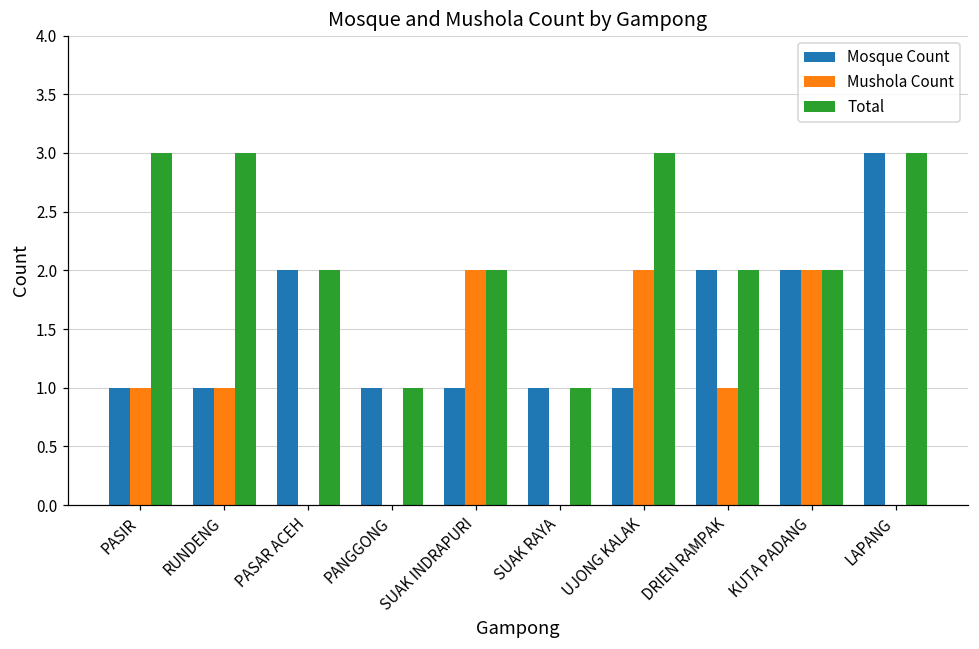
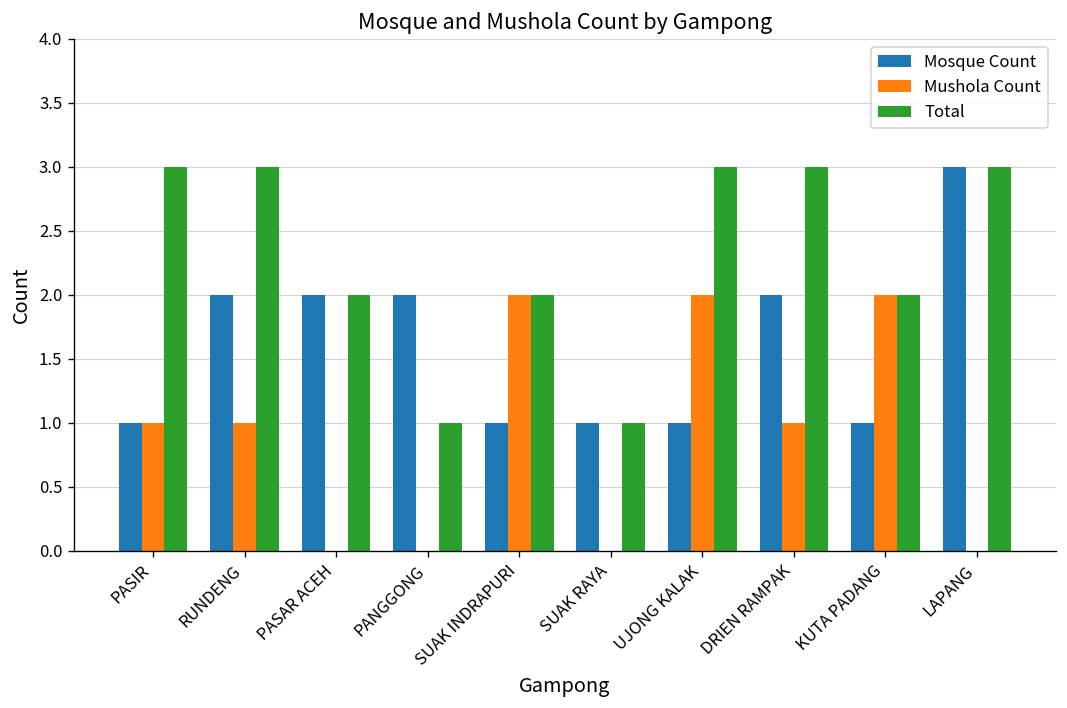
  {
    "Mosque Count": {
      "PASIR": 1,
-     "RUNDENG": 1,
+     "RUNDENG": 2,
      "PASAR ACEH": 2,
-     "PANGGONG": 1,
+     "PANGGONG": 2,
      "SUAK INDRAPURI": 1,
      "SUAK RAYA": 1,
      "UJONG KALAK": 1,
      "DRIEN RAMPAK": 2,
-     "KUTA PADANG": 2,
+     "KUTA PADANG": 1,
      "LAPANG": 3
    },
    "Mushola Count": {
      "PASIR": 1,
      "RUNDENG": 1,
      "PASAR ACEH": 0,
      "PANGGONG": 0,
      "SUAK INDRAPURI": 2,
      "SUAK RAYA": 0,
      "UJONG KALAK": 2,
      "DRIEN RAMPAK": 1,
      "KUTA PADANG": 2,
      "LAPANG": 0
    },
    "Total": {
      "PASIR": 3,
      "RUNDENG": 3,
      "PASAR ACEH": 2,
      "PANGGONG": 1,
      "SUAK INDRAPURI": 2,
      "SUAK RAYA": 1,
      "UJONG KALAK": 3,
-     "DRIEN RAMPAK": 2,
+     "DRIEN RAMPAK": 3,
      "KUTA PADANG": 2,
      "LAPANG": 3
    }
  }
